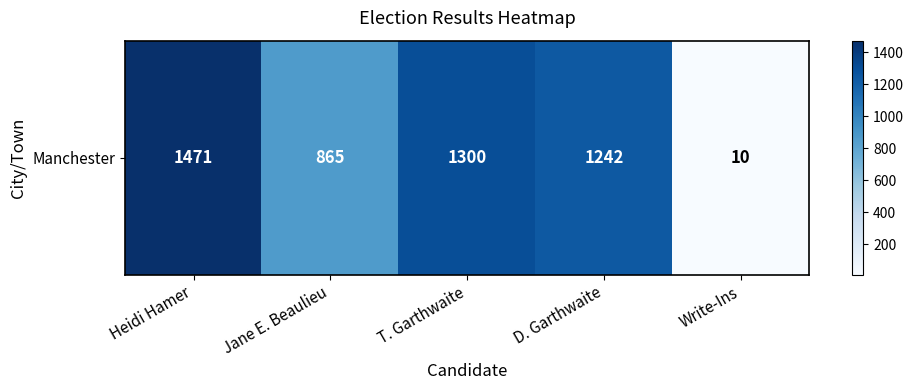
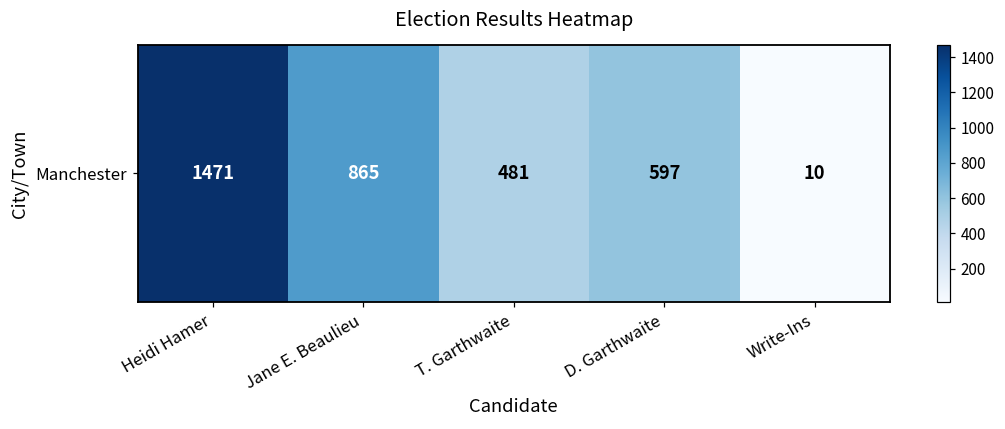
  {
    "Manchester": {
      "Heidi Hamer": 1471,
      "Jane E. Beaulieu": 865,
-     "T. Garthwaite": 1300,
-     "D. Garthwaite": 1242,
+     "T. Garthwaite": 481,
+     "D. Garthwaite": 597,
      "Write-Ins": 10
    }
  }
